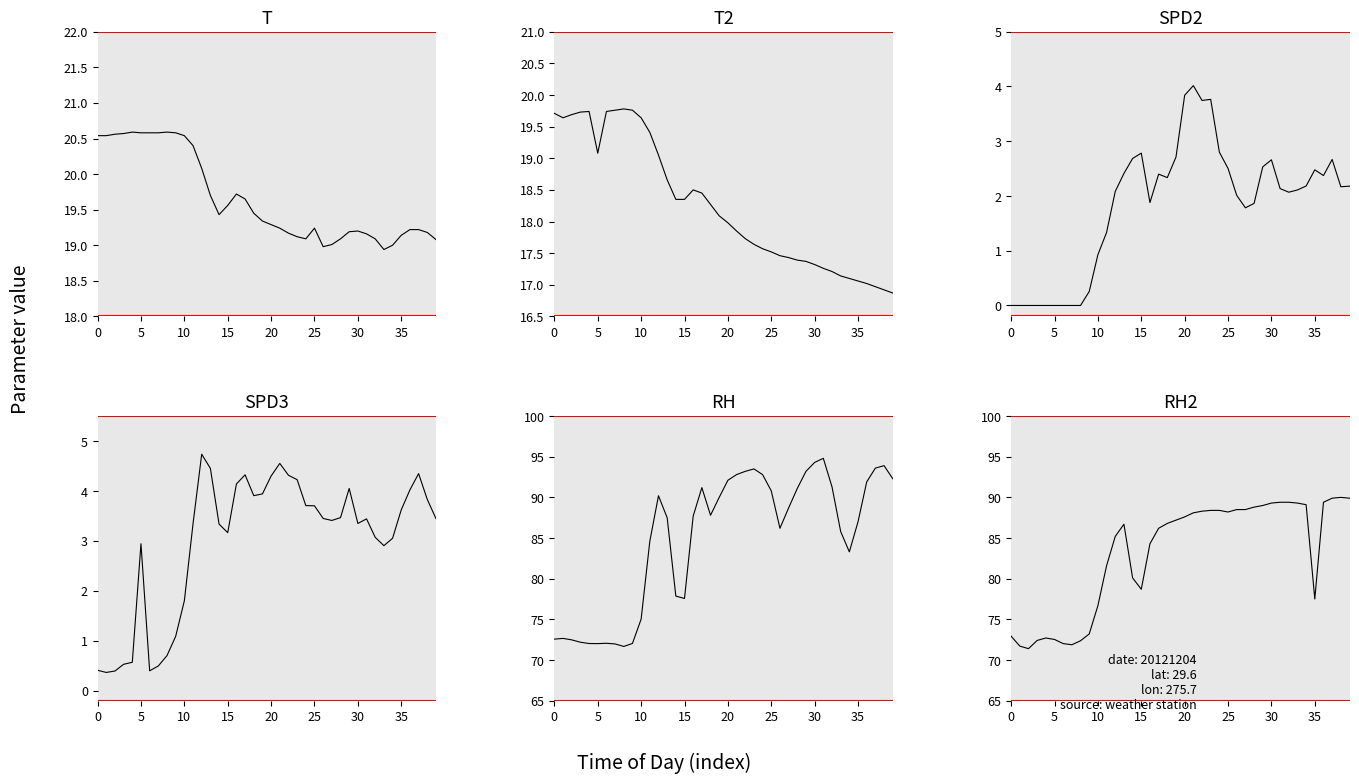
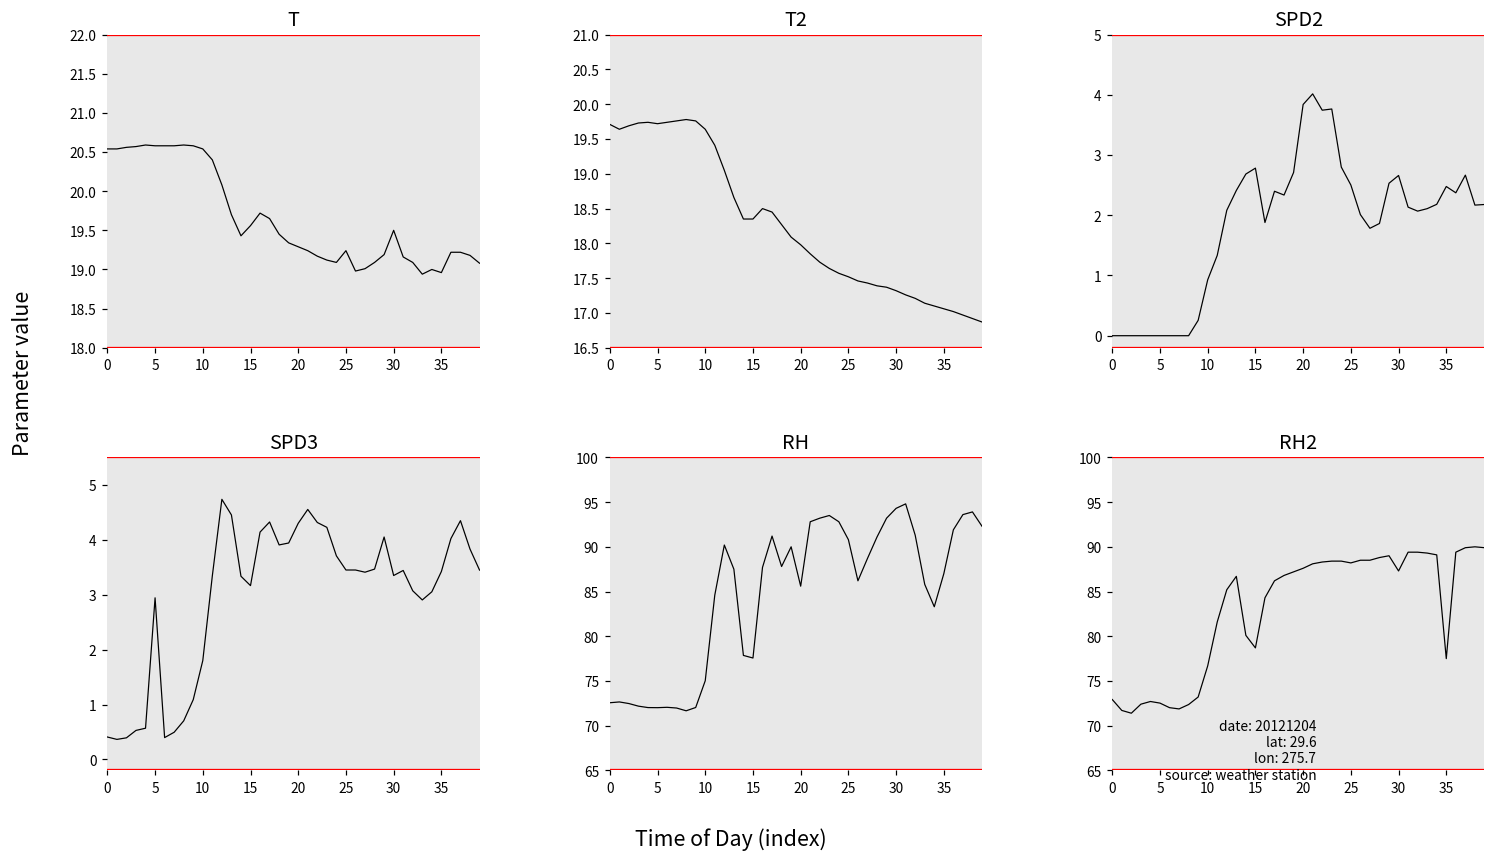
  {
    "T": {
      "0": 20.5,
      "5": 20.6,
      "10": 20.5,
      "15": 19.6,
      "20": 19.3,
      "25": 19.2,
-     "30": 19.2,
-     "35": 19.1
+     "30": 19.5,
+     "35": 19.0
    },
    "T2": {
      "0": 19.7,
-     "5": 19.1,
+     "5": 19.7,
      "10": 19.6,
      "15": 18.4,
      "20": 18.0,
      "25": 17.5,
      "30": 17.3,
      "35": 17.1
    },
    "SPD2": {
      "0": 0.0,
      "5": 0.0,
      "10": 0.9,
      "15": 2.8,
      "20": 3.8,
      "25": 2.5,
      "30": 2.7,
      "35": 2.5
    },
    "SPD3": {
      "0": 0.4,
      "5": 2.9,
      "10": 1.8,
      "15": 3.2,
      "20": 4.3,
-     "25": 3.7,
+     "25": 3.4,
      "30": 3.3,
-     "35": 3.6
+     "35": 3.4
    },
    "RH": {
      "0": 73,
      "5": 72,
      "10": 75,
      "15": 78,
-     "20": 92,
+     "20": 86,
      "25": 91,
      "30": 94,
      "35": 87
    },
    "RH2": {
      "0": 73,
      "5": 73,
      "10": 77,
      "15": 79,
      "20": 88,
      "25": 88,
-     "30": 89,
+     "30": 87,
      "35": 78
    }
  }
